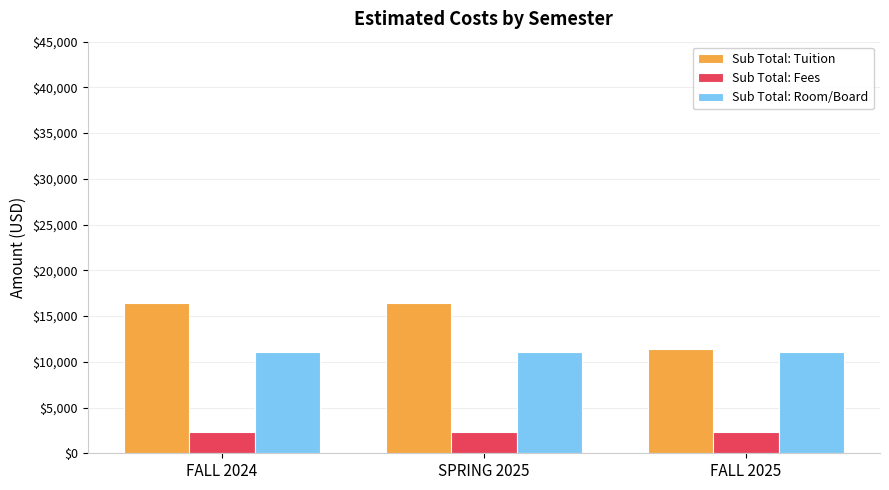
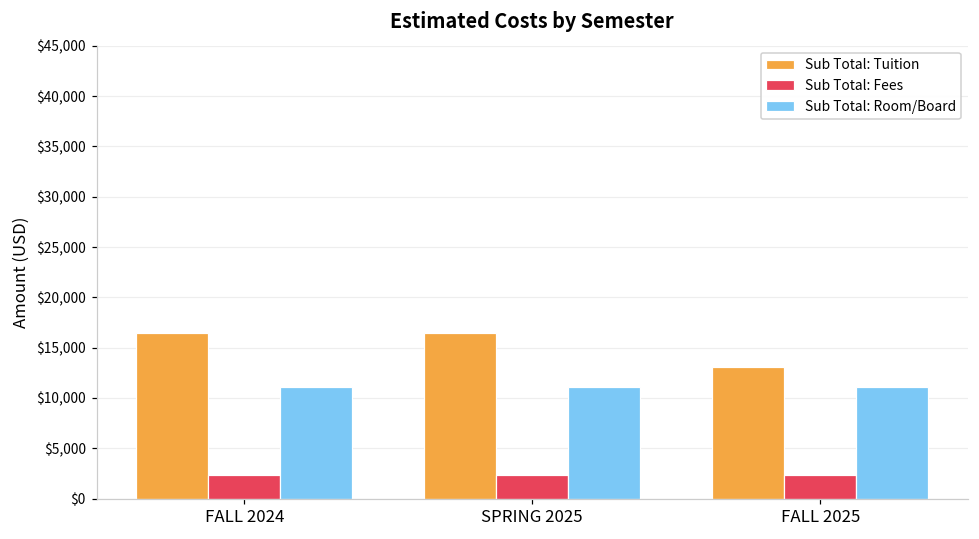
  {
    "Sub Total: Tuition": {
      "FALL 2024": "$16,000",
      "SPRING 2025": "$16,000",
-     "FALL 2025": "$11,000"
+     "FALL 2025": "$13,000"
    },
    "Sub Total: Fees": {
      "FALL 2024": "$2,000",
      "SPRING 2025": "$2,000",
      "FALL 2025": "$2,000"
    },
    "Sub Total: Room/Board": {
      "FALL 2024": "$11,000",
      "SPRING 2025": "$11,000",
      "FALL 2025": "$11,000"
    }
  }
